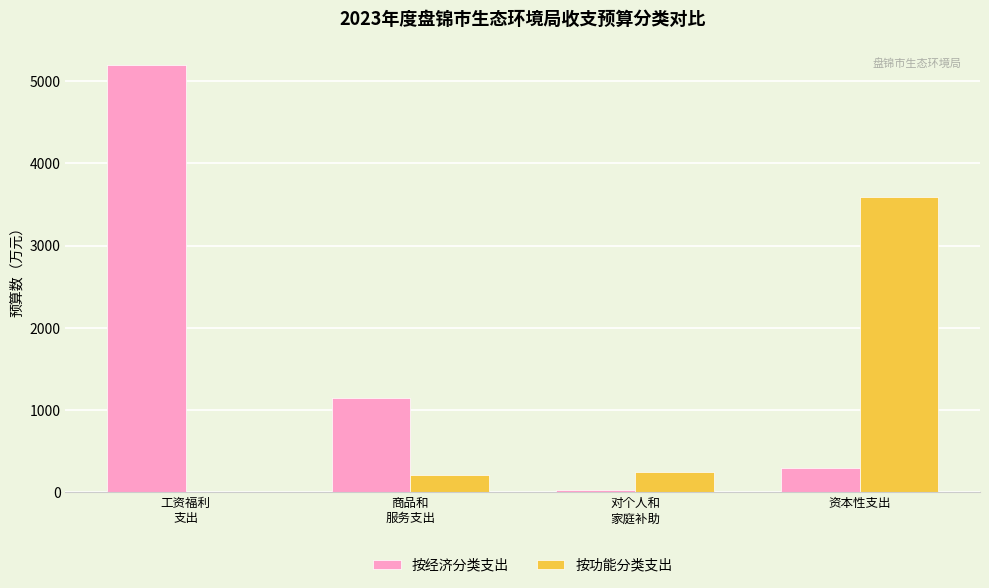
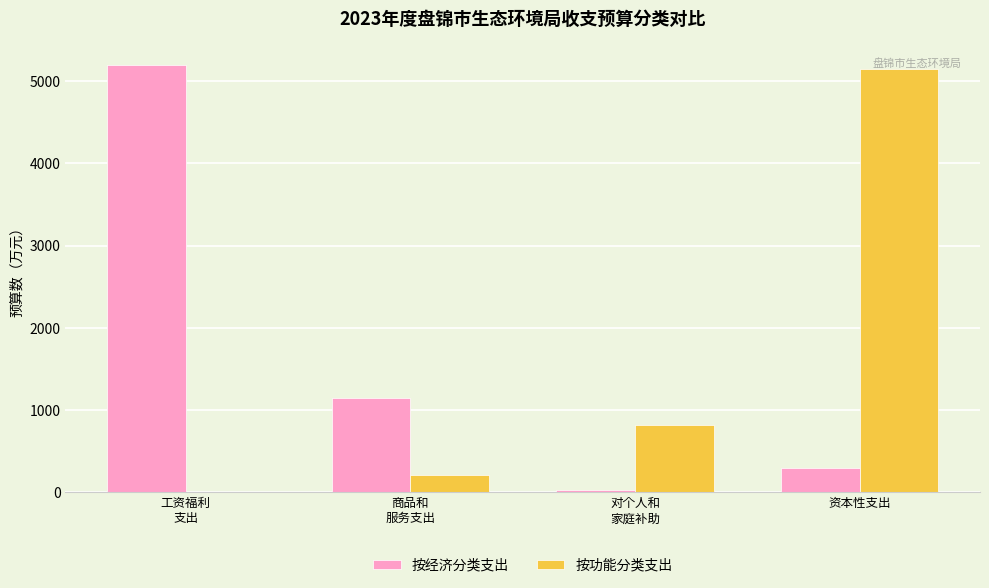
  {
    "按经济分类支出": {
      "工资福利 支出": 5200,
      "商品和 服务支出": 1200,
      "资本性支出": 300
    },
    "按功能分类支出": {
      "商品和 服务支出": 200,
-     "对个人和 家庭补助": 200,
-     "资本性支出": 3600
+     "对个人和 家庭补助": 800,
+     "资本性支出": 5100
    }
  }
